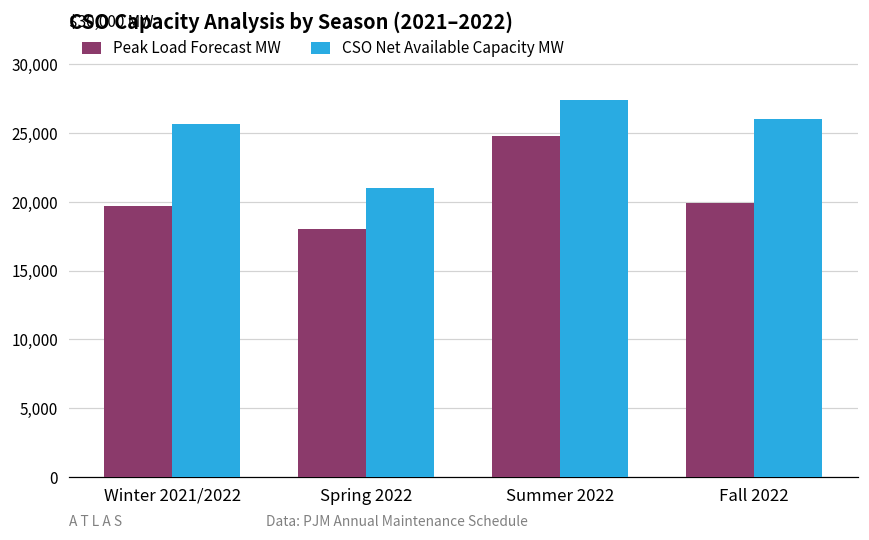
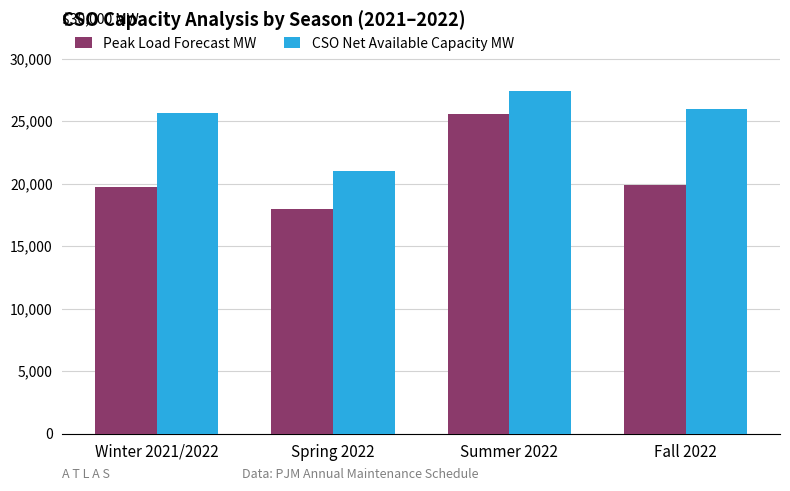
  {
    "Peak Load Forecast MW": {
      "Winter 2021/2022": "19,700",
      "Spring 2022": "18,000",
-     "Summer 2022": "24,800",
+     "Summer 2022": "25,600",
      "Fall 2022": "19,900"
    },
    "CSO Net Available Capacity MW": {
      "Winter 2021/2022": "25,700",
      "Spring 2022": "21,000",
      "Summer 2022": "27,400",
      "Fall 2022": "26,000"
    }
  }
